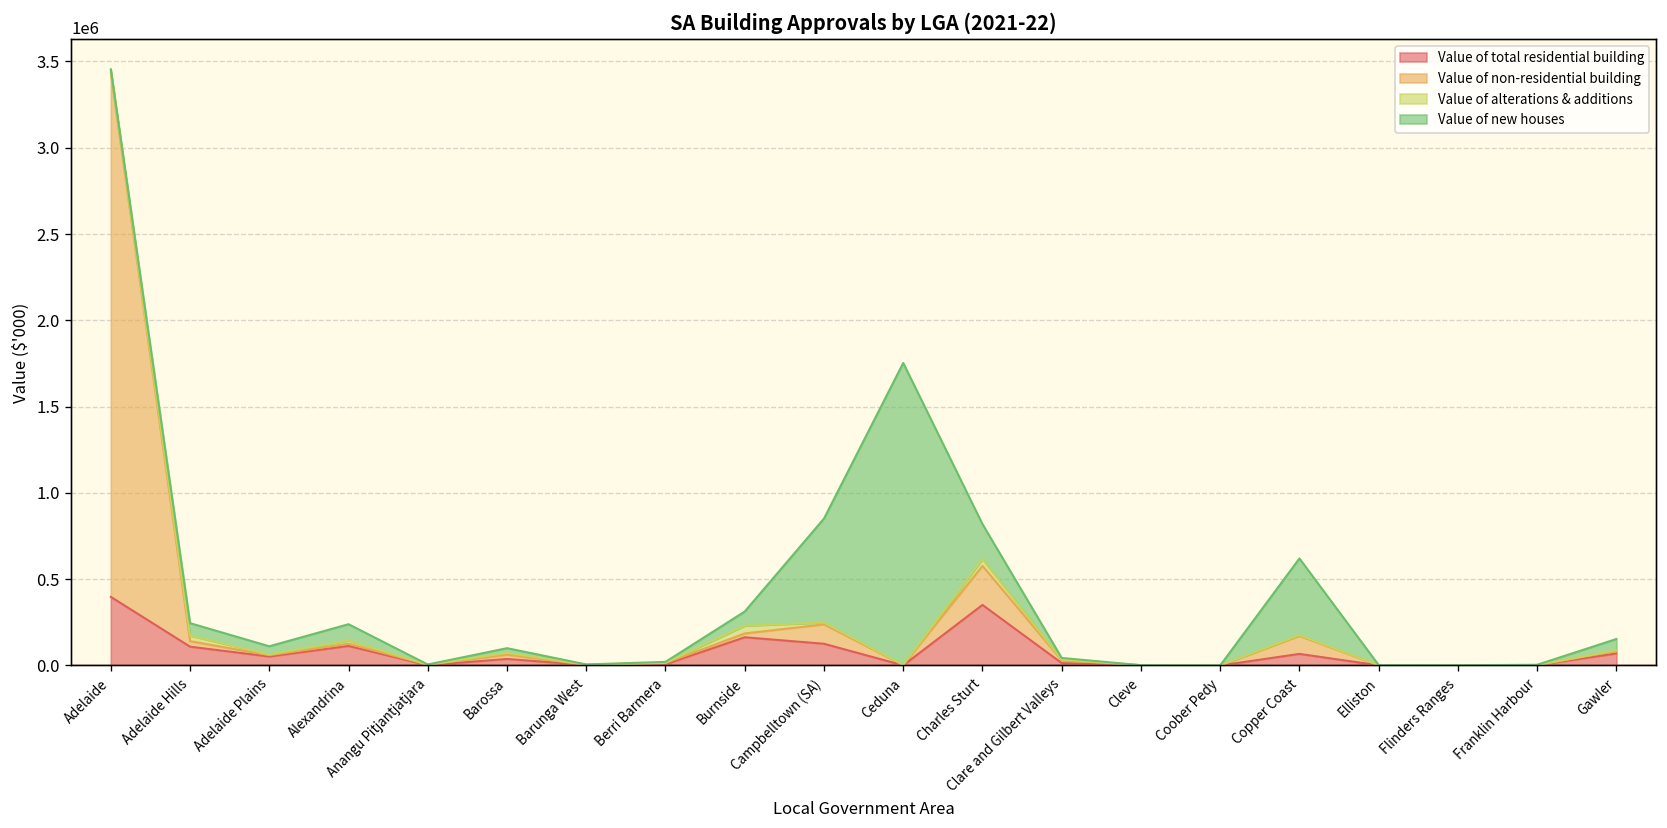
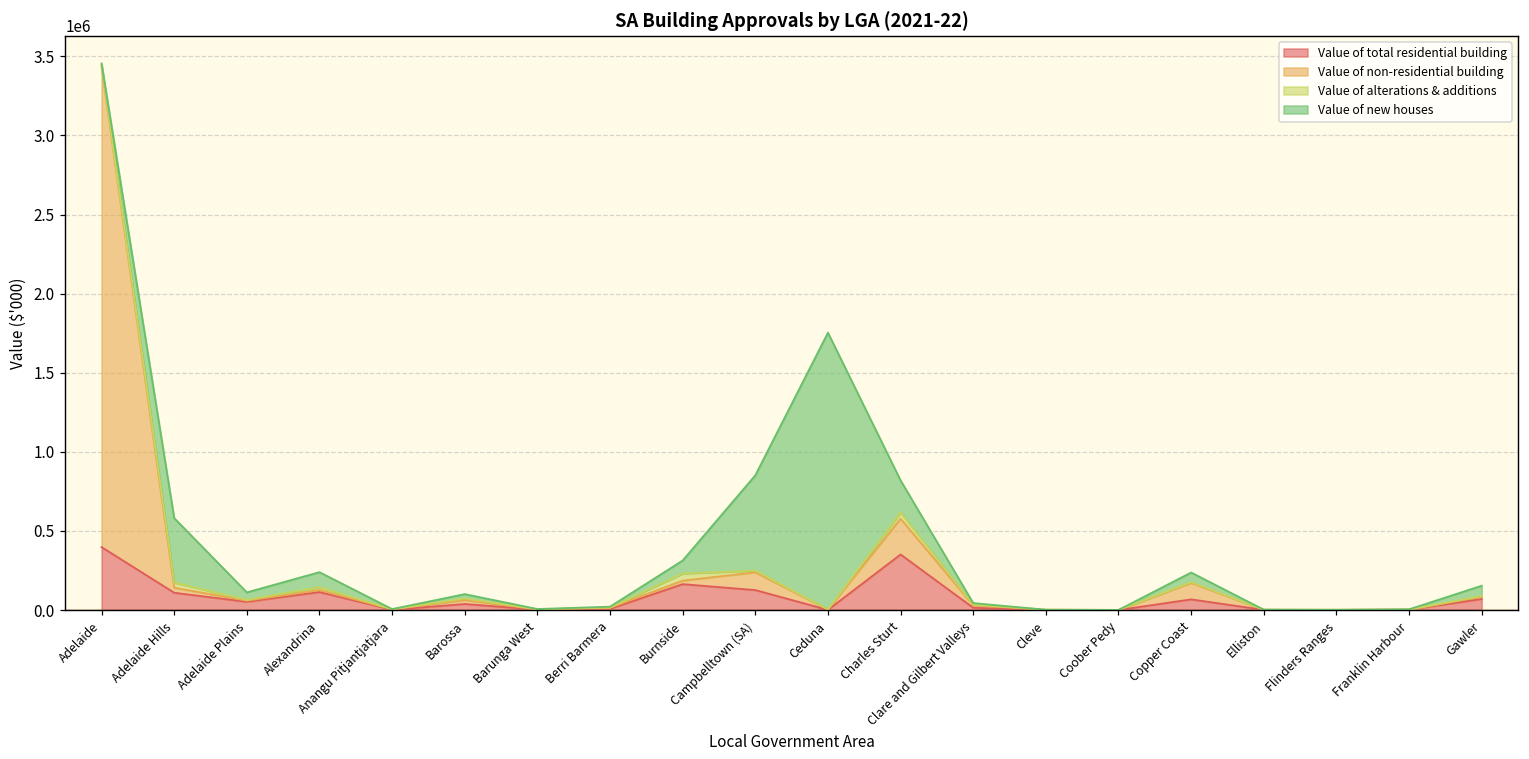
  {
    "Value of total residential building": {
      "Adelaide": 400000,
      "Adelaide Hills": 110000,
      "Barossa": 40000,
      "Burnside": 160000,
      "Campbelltown (SA)": 130000,
      "Charles Sturt": 350000,
      "Copper Coast": 70000
    },
    "Value of new houses": {
-     "Adelaide Hills": 70000,
+     "Adelaide Hills": 410000,
      "Adelaide Plains": 50000,
      "Alexandrina": 90000,
      "Barossa": 30000,
      "Burnside": 80000,
      "Campbelltown (SA)": 600000,
      "Ceduna": 1750000,
      "Charles Sturt": 200000,
-     "Copper Coast": 440000,
+     "Copper Coast": 60000,
      "Gawler": 70000
    }
  }
